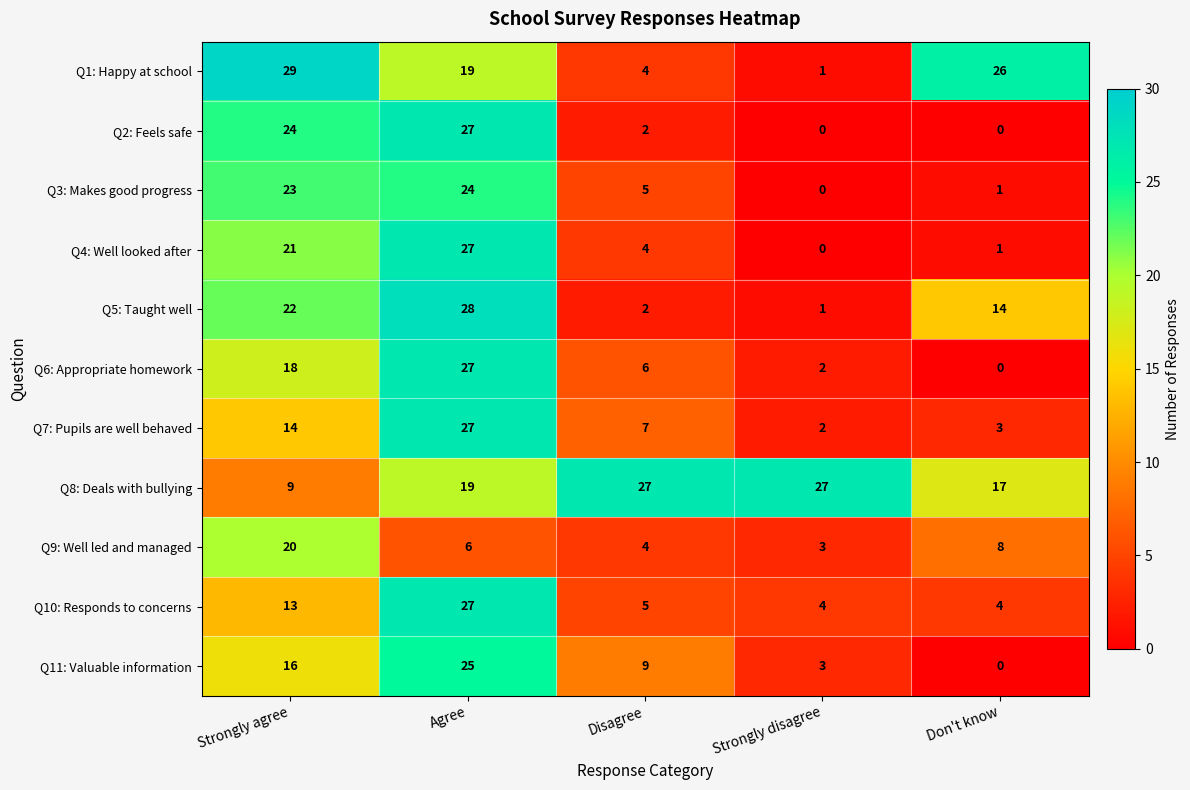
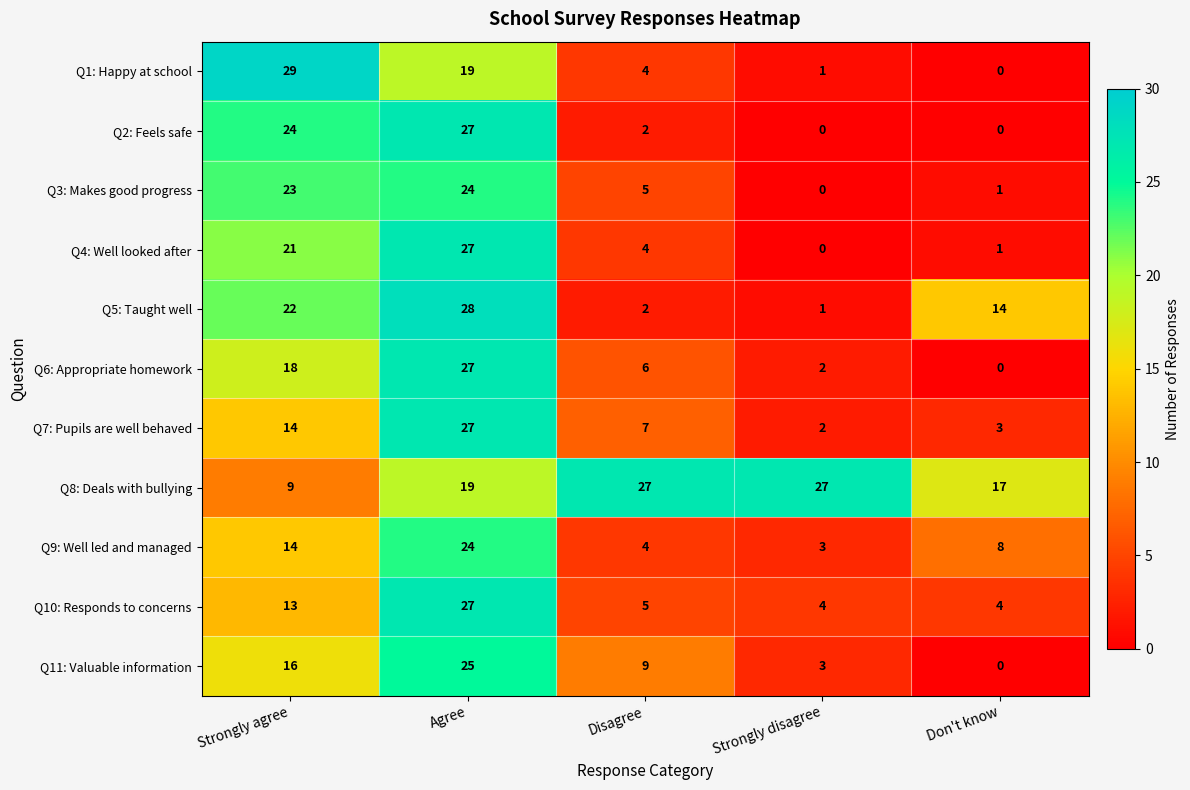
  {
    "Q1: Happy at school": {
      "Strongly agree": 29,
      "Agree": 19,
      "Disagree": 4,
      "Strongly disagree": 1,
-     "Don't know": 26
+     "Don't know": 0
    },
    "Q2: Feels safe": {
      "Strongly agree": 24,
      "Agree": 27,
      "Disagree": 2,
      "Strongly disagree": 0,
      "Don't know": 0
    },
    "Q3: Makes good progress": {
      "Strongly agree": 23,
      "Agree": 24,
      "Disagree": 5,
      "Strongly disagree": 0,
      "Don't know": 1
    },
    "Q4: Well looked after": {
      "Strongly agree": 21,
      "Agree": 27,
      "Disagree": 4,
      "Strongly disagree": 0,
      "Don't know": 1
    },
    "Q5: Taught well": {
      "Strongly agree": 22,
      "Agree": 28,
      "Disagree": 2,
      "Strongly disagree": 1,
      "Don't know": 14
    },
    "Q6: Appropriate homework": {
      "Strongly agree": 18,
      "Agree": 27,
      "Disagree": 6,
      "Strongly disagree": 2,
      "Don't know": 0
    },
    "Q7: Pupils are well behaved": {
      "Strongly agree": 14,
      "Agree": 27,
      "Disagree": 7,
      "Strongly disagree": 2,
      "Don't know": 3
    },
    "Q8: Deals with bullying": {
      "Strongly agree": 9,
      "Agree": 19,
      "Disagree": 27,
      "Strongly disagree": 27,
      "Don't know": 17
    },
    "Q9: Well led and managed": {
-     "Strongly agree": 20,
-     "Agree": 6,
+     "Strongly agree": 14,
+     "Agree": 24,
      "Disagree": 4,
      "Strongly disagree": 3,
      "Don't know": 8
    },
    "Q10: Responds to concerns": {
      "Strongly agree": 13,
      "Agree": 27,
      "Disagree": 5,
      "Strongly disagree": 4,
      "Don't know": 4
    },
    "Q11: Valuable information": {
      "Strongly agree": 16,
      "Agree": 25,
      "Disagree": 9,
      "Strongly disagree": 3,
      "Don't know": 0
    }
  }
